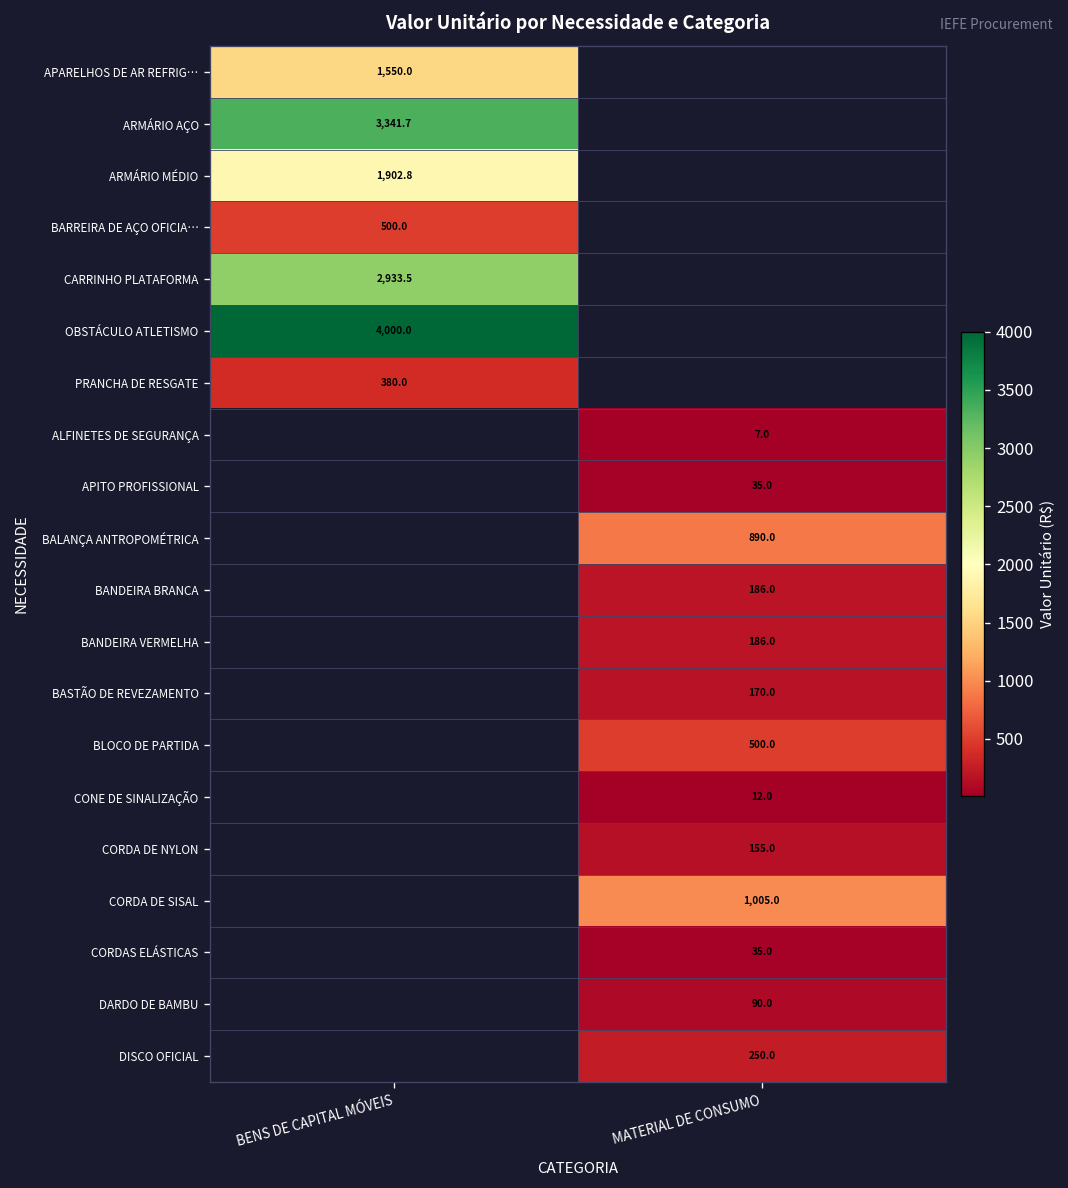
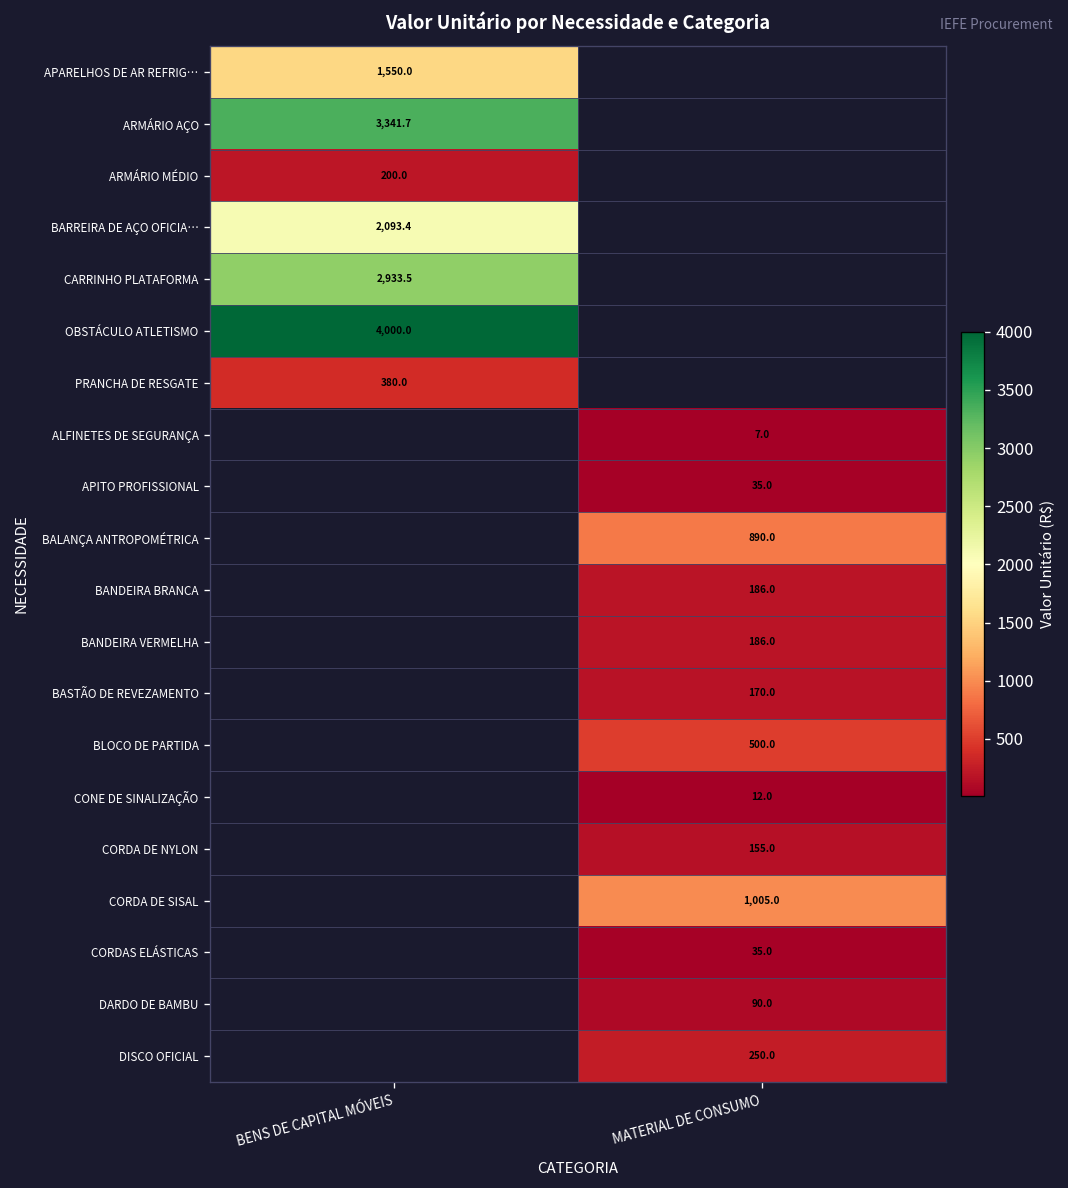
  {
    "APARELHOS DE AR REFRIG…": {
      "BENS DE CAPITAL MÓVEIS": "1,550.0"
    },
    "ARMÁRIO AÇO": {
      "BENS DE CAPITAL MÓVEIS": "3,341.7"
    },
    "ARMÁRIO MÉDIO": {
-     "BENS DE CAPITAL MÓVEIS": "1,902.8"
+     "BENS DE CAPITAL MÓVEIS": "200.0"
    },
    "BARREIRA DE AÇO OFICIA…": {
-     "BENS DE CAPITAL MÓVEIS": "500.0"
+     "BENS DE CAPITAL MÓVEIS": "2,093.4"
    },
    "CARRINHO PLATAFORMA": {
      "BENS DE CAPITAL MÓVEIS": "2,933.5"
    },
    "OBSTÁCULO ATLETISMO": {
      "BENS DE CAPITAL MÓVEIS": "4,000.0"
    },
    "PRANCHA DE RESGATE": {
      "BENS DE CAPITAL MÓVEIS": "380.0"
    },
    "ALFINETES DE SEGURANÇA": {
      "MATERIAL DE CONSUMO": "7.0"
    },
    "APITO PROFISSIONAL": {
      "MATERIAL DE CONSUMO": "35.0"
    },
    "BALANÇA ANTROPOMÉTRICA": {
      "MATERIAL DE CONSUMO": "890.0"
    },
    "BANDEIRA BRANCA": {
      "MATERIAL DE CONSUMO": "186.0"
    },
    "BANDEIRA VERMELHA": {
      "MATERIAL DE CONSUMO": "186.0"
    },
    "BASTÃO DE REVEZAMENTO": {
      "MATERIAL DE CONSUMO": "170.0"
    },
    "BLOCO DE PARTIDA": {
      "MATERIAL DE CONSUMO": "500.0"
    },
    "CONE DE SINALIZAÇÃO": {
      "MATERIAL DE CONSUMO": "12.0"
    },
    "CORDA DE NYLON": {
      "MATERIAL DE CONSUMO": "155.0"
    },
    "CORDA DE SISAL": {
      "MATERIAL DE CONSUMO": "1,005.0"
    },
    "CORDAS ELÁSTICAS": {
      "MATERIAL DE CONSUMO": "35.0"
    },
    "DARDO DE BAMBU": {
      "MATERIAL DE CONSUMO": "90.0"
    },
    "DISCO OFICIAL": {
      "MATERIAL DE CONSUMO": "250.0"
    }
  }
